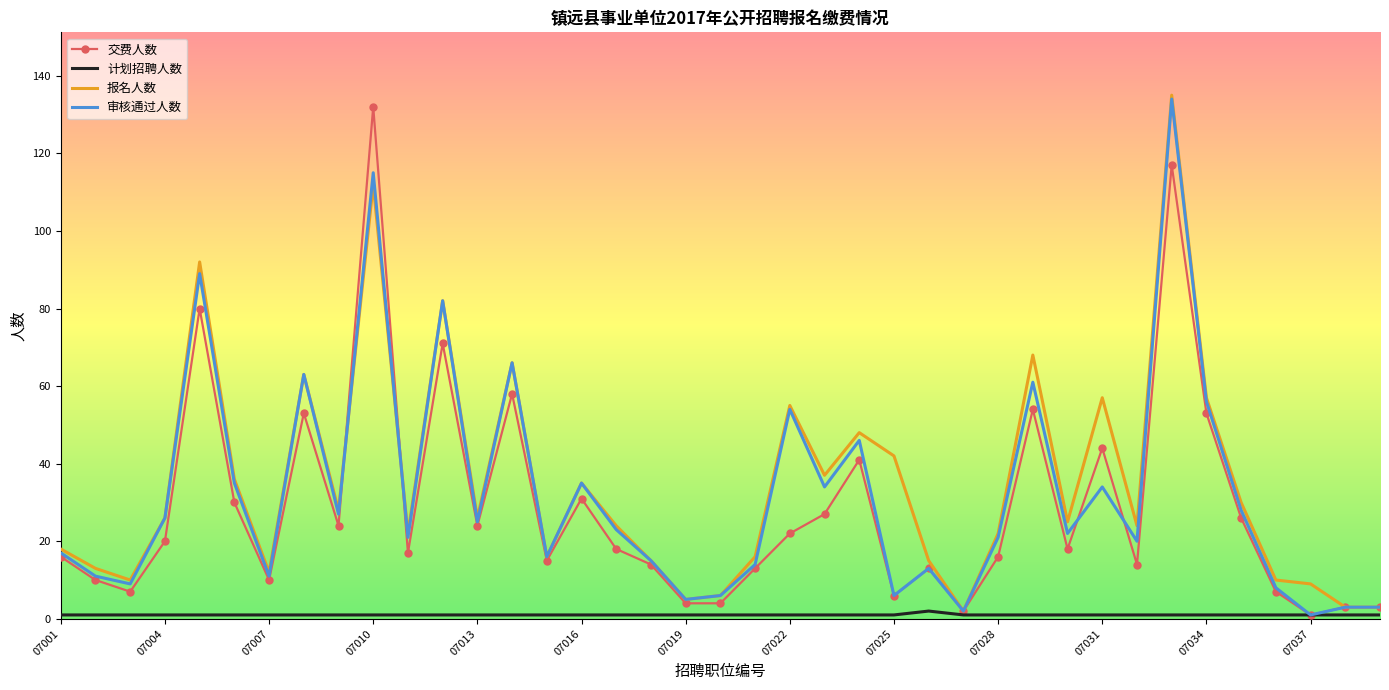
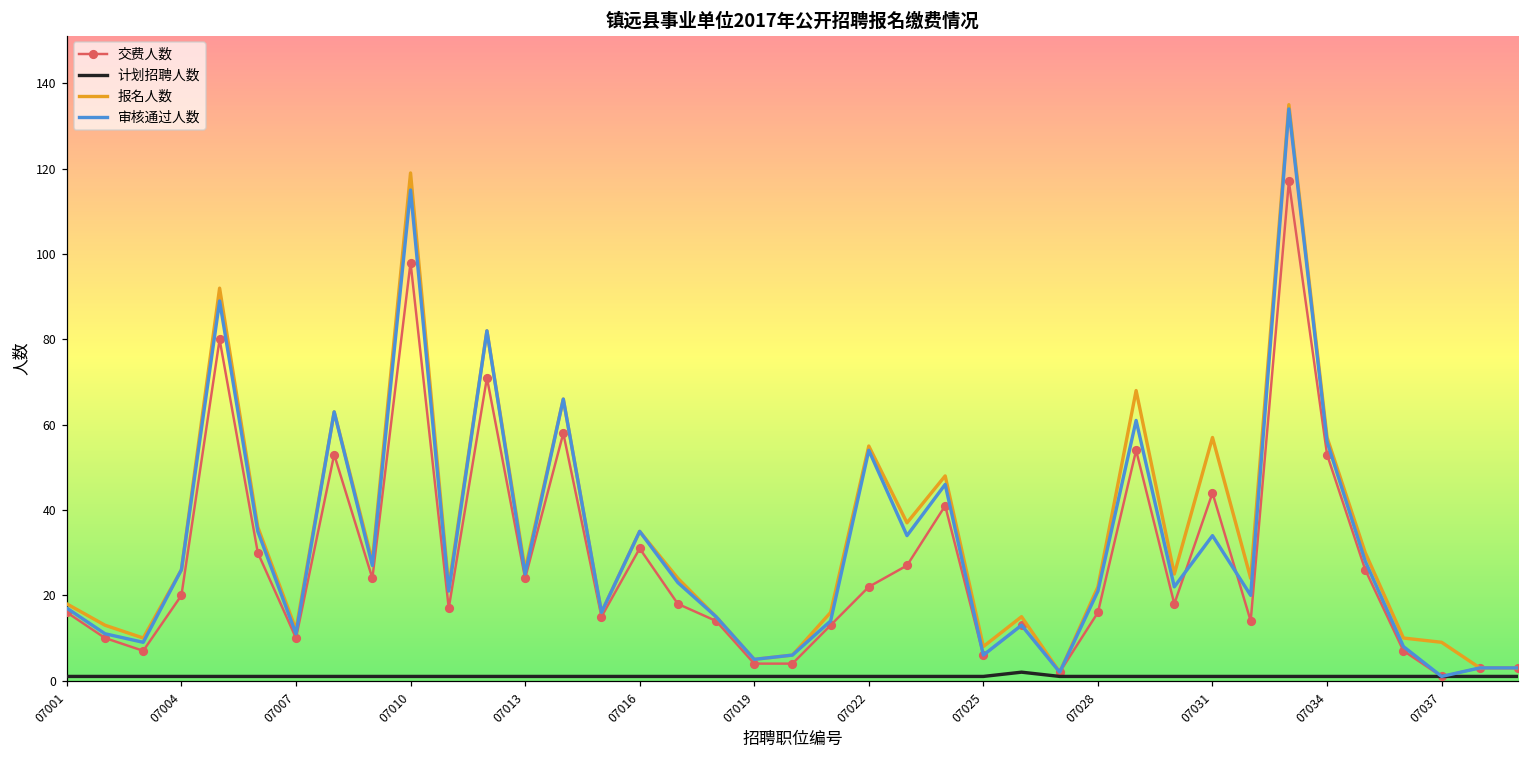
  {
    "交费人数": {
      "07001": 16,
      "07004": 20,
      "07007": 10,
-     "07010": 132,
+     "07010": 98,
      "07013": 24,
      "07016": 31,
      "07019": 4,
      "07022": 22,
      "07028": 16,
      "07031": 44,
      "07034": 53
    },
    "计划招聘人数": {
      "07001": 1,
      "07004": 1,
      "07007": 1,
      "07010": 1,
      "07013": 1,
      "07016": 1,
      "07019": 1,
      "07022": 1,
      "07025": 1,
      "07028": 1,
      "07031": 1,
      "07034": 1
    },
    "报名人数": {
      "07001": 18,
      "07007": 12,
-     "07010": 112,
+     "07010": 119,
      "07013": 26,
      "07022": 55,
-     "07025": 42,
+     "07025": 8,
      "07028": 22,
      "07031": 57,
      "07034": 57,
      "07037": 9
    },
    "审核通过人数": {
      "07001": 17,
      "07007": 11,
      "07010": 115,
      "07013": 25,
      "07022": 54,
      "07028": 21,
      "07031": 34,
      "07034": 56
    }
  }
